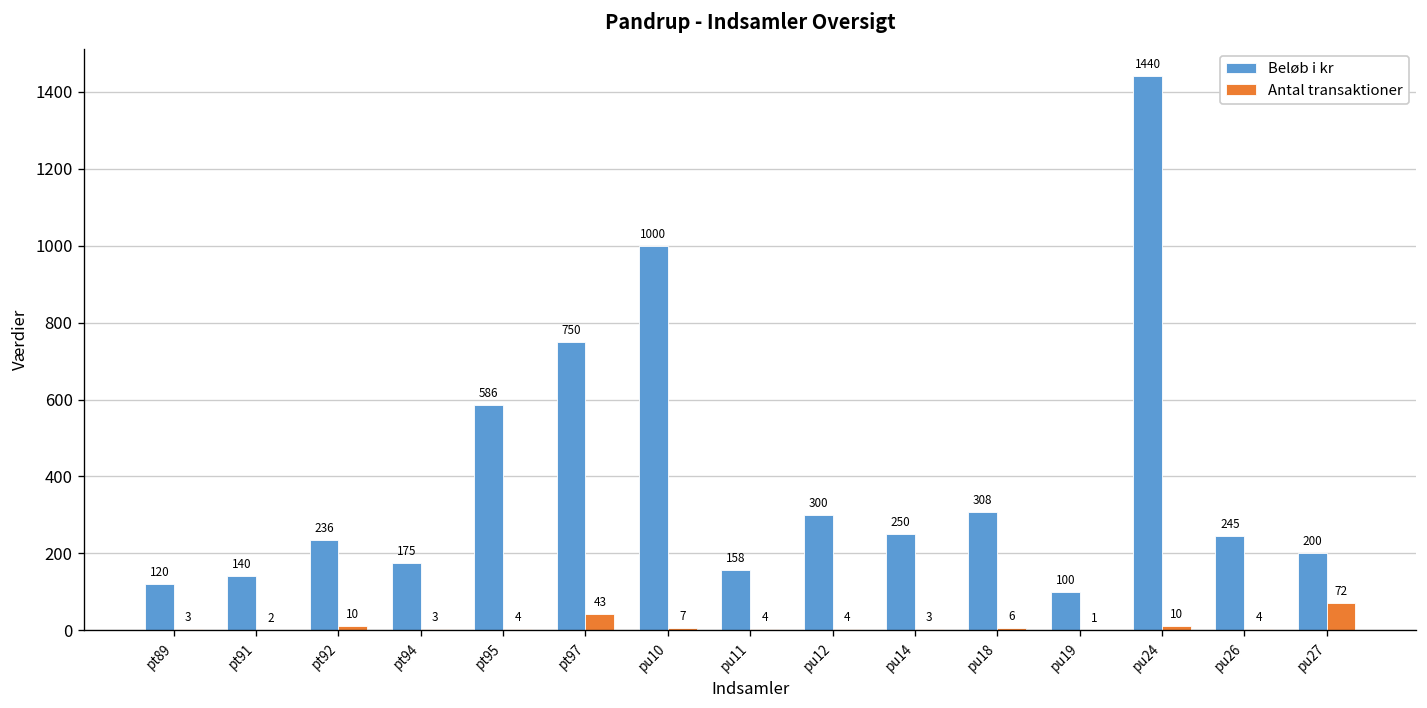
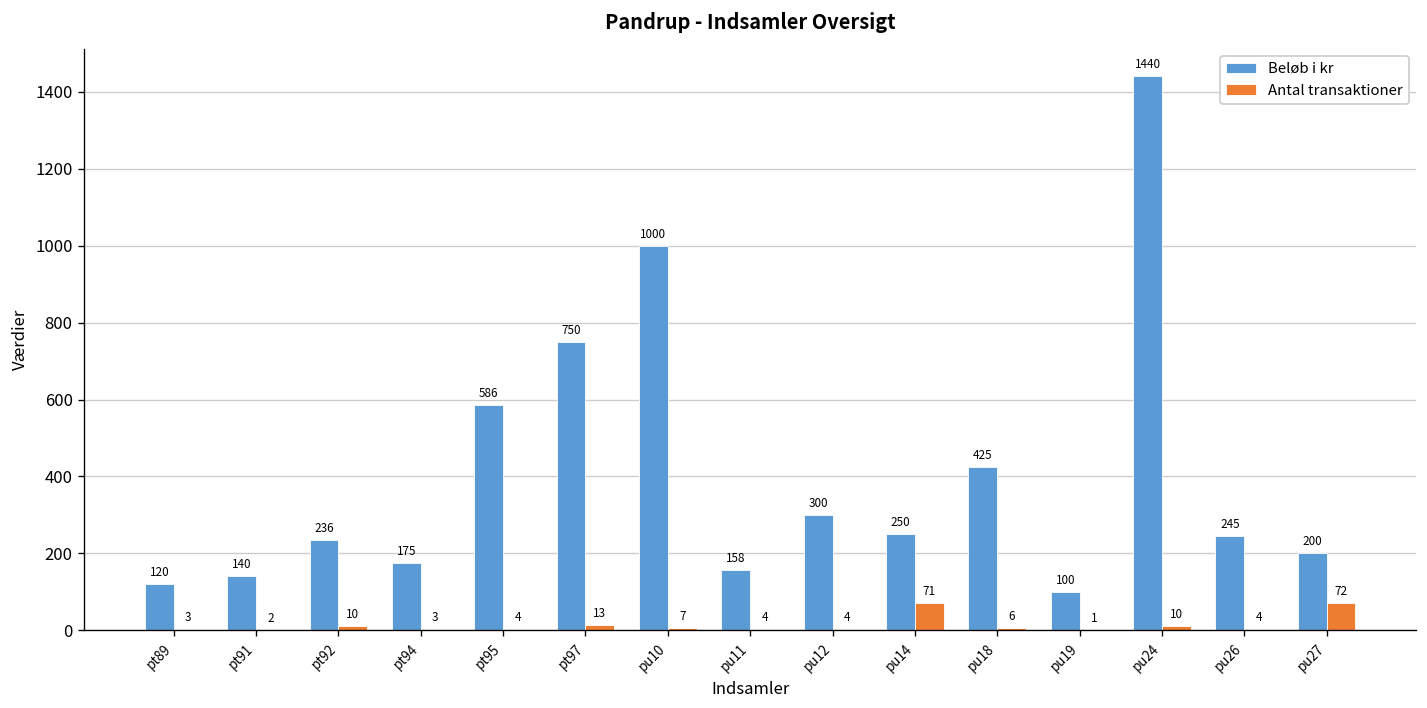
  {
    "Beløb i kr": {
      "pt89": 120,
      "pt91": 140,
      "pt92": 236,
      "pt94": 175,
      "pt95": 586,
      "pt97": 750,
      "pu10": 1000,
      "pu11": 158,
      "pu12": 300,
      "pu14": 250,
-     "pu18": 308,
+     "pu18": 425,
      "pu19": 100,
      "pu24": 1440,
      "pu26": 245,
      "pu27": 200
    },
    "Antal transaktioner": {
      "pt89": 3,
      "pt91": 2,
      "pt92": 10,
      "pt94": 3,
      "pt95": 4,
-     "pt97": 43,
+     "pt97": 13,
      "pu10": 7,
      "pu11": 4,
      "pu12": 4,
-     "pu14": 3,
+     "pu14": 71,
      "pu18": 6,
      "pu19": 1,
      "pu24": 10,
      "pu26": 4,
      "pu27": 72
    }
  }
